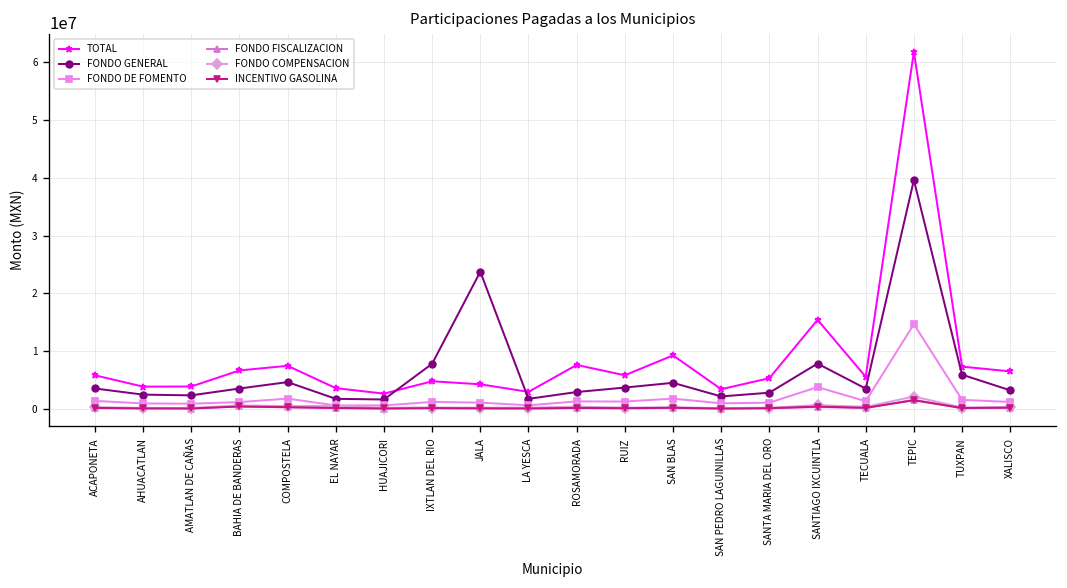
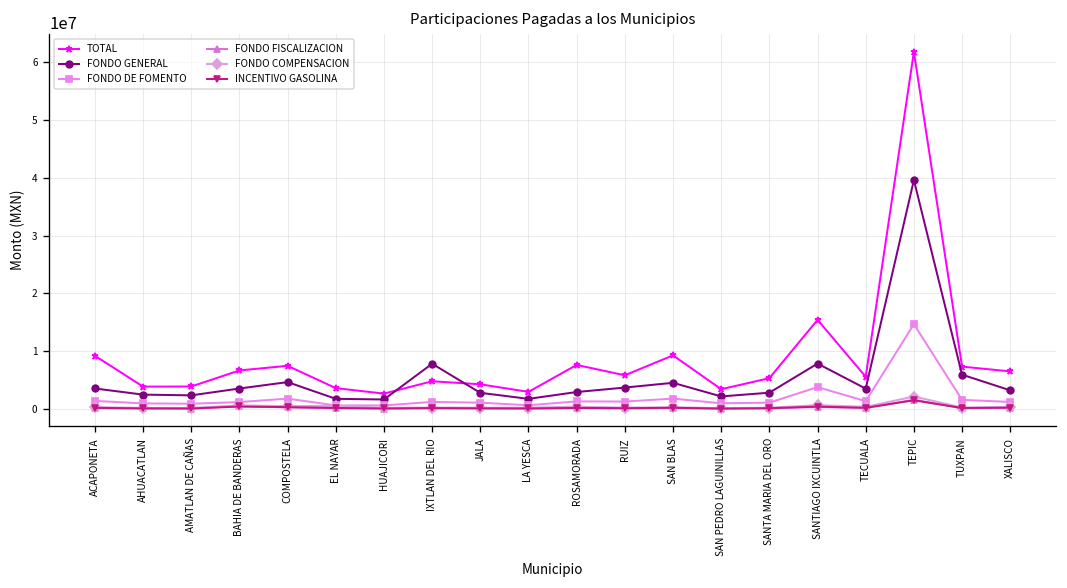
  {
    "TOTAL": {
-     "ACAPONETA": 6000000,
+     "ACAPONETA": 9000000,
      "AHUACATLAN": 4000000,
      "AMATLAN DE CAÑAS": 4000000,
      "BAHIA DE BANDERAS": 7000000,
      "COMPOSTELA": 7000000,
      "EL NAYAR": 4000000,
      "HUAJICORI": 3000000,
      "IXTLAN DEL RIO": 5000000,
      "JALA": 4000000,
      "LA YESCA": 3000000,
      "ROSAMORADA": 8000000,
      "RUIZ": 6000000,
      "SAN BLAS": 9000000,
      "SAN PEDRO LAGUINILLAS": 3000000,
      "SANTA MARIA DEL ORO": 5000000,
      "SANTIAGO IXCUINTLA": 15000000,
      "TECUALA": 6000000,
      "TEPIC": 62000000,
      "TUXPAN": 7000000,
      "XALISCO": 6000000
    },
    "FONDO GENERAL": {
      "ACAPONETA": 4000000,
      "AHUACATLAN": 2000000,
      "AMATLAN DE CAÑAS": 2000000,
      "BAHIA DE BANDERAS": 4000000,
      "COMPOSTELA": 5000000,
      "EL NAYAR": 2000000,
      "HUAJICORI": 2000000,
      "IXTLAN DEL RIO": 8000000,
-     "JALA": 24000000,
+     "JALA": 3000000,
      "LA YESCA": 2000000,
      "ROSAMORADA": 3000000,
      "RUIZ": 4000000,
      "SAN BLAS": 4000000,
      "SAN PEDRO LAGUINILLAS": 2000000,
      "SANTA MARIA DEL ORO": 3000000,
      "SANTIAGO IXCUINTLA": 8000000,
      "TECUALA": 3000000,
      "TEPIC": 40000000,
      "TUXPAN": 6000000,
      "XALISCO": 3000000
    }
  }
